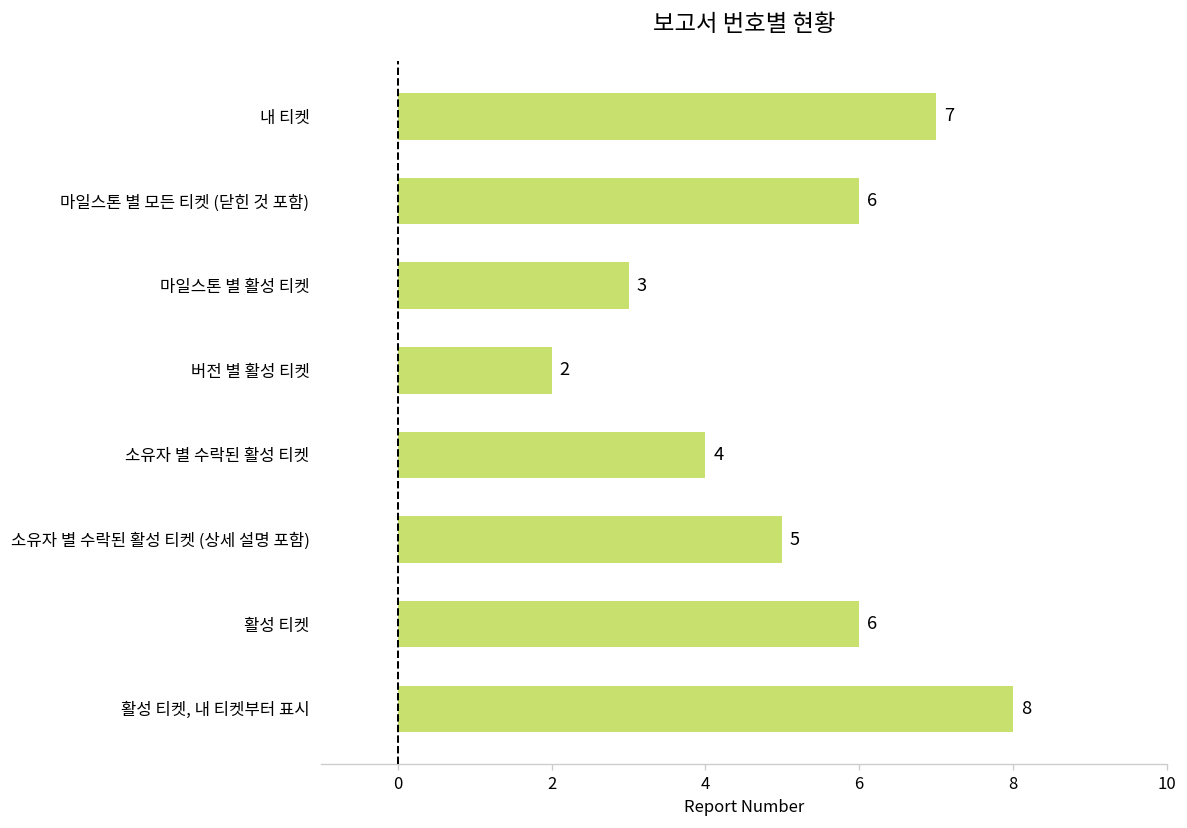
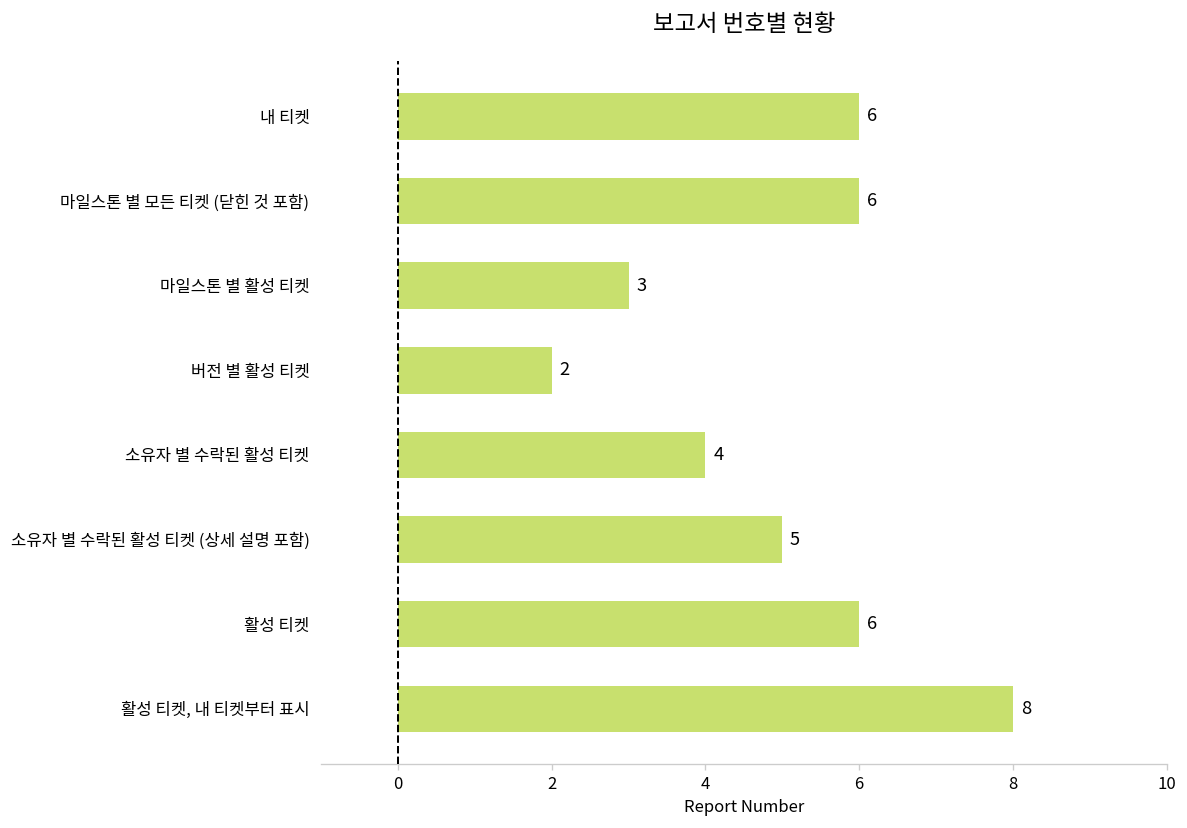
  {
-   "내 티켓": 7,
+   "내 티켓": 6,
    "마일스톤 별 모든 티켓 (닫힌 것 포함)": 6,
    "마일스톤 별 활성 티켓": 3,
    "버전 별 활성 티켓": 2,
    "소유자 별 수락된 활성 티켓": 4,
    "소유자 별 수락된 활성 티켓 (상세 설명 포함)": 5,
    "활성 티켓": 6,
    "활성 티켓, 내 티켓부터 표시": 8
  }
